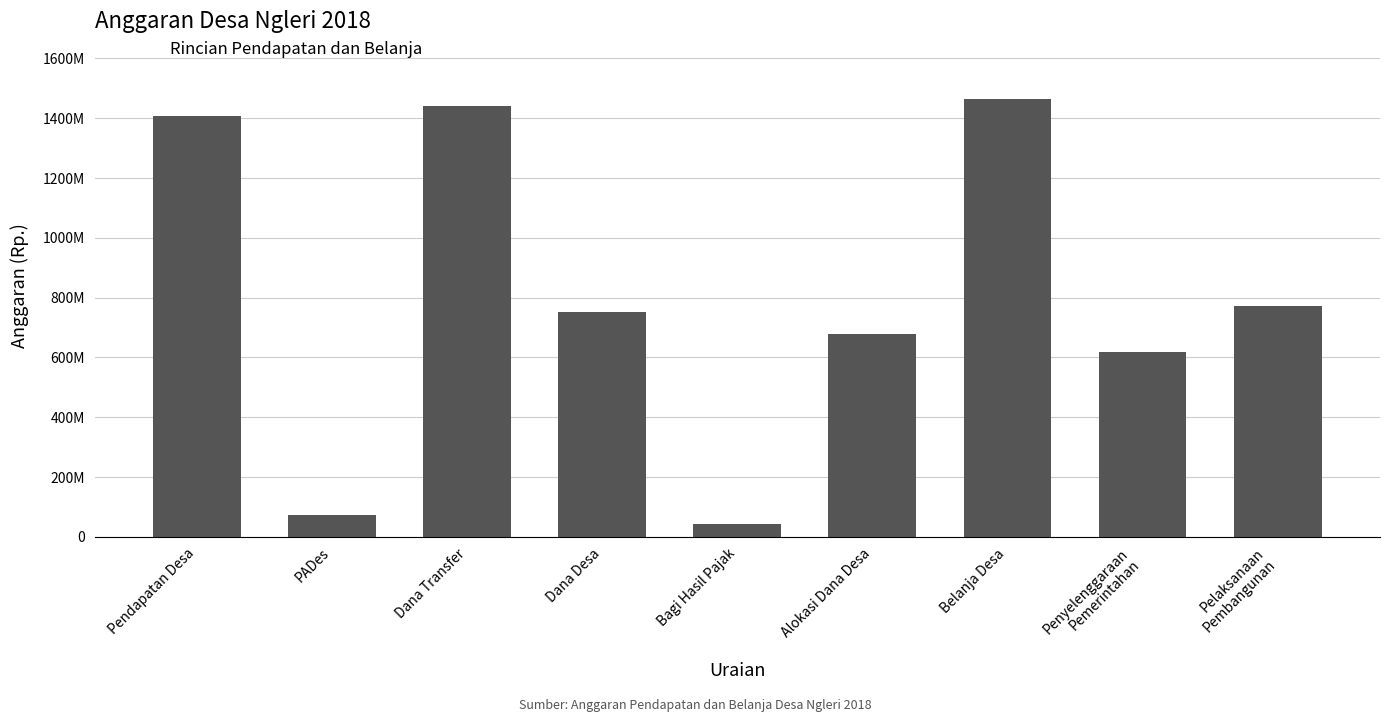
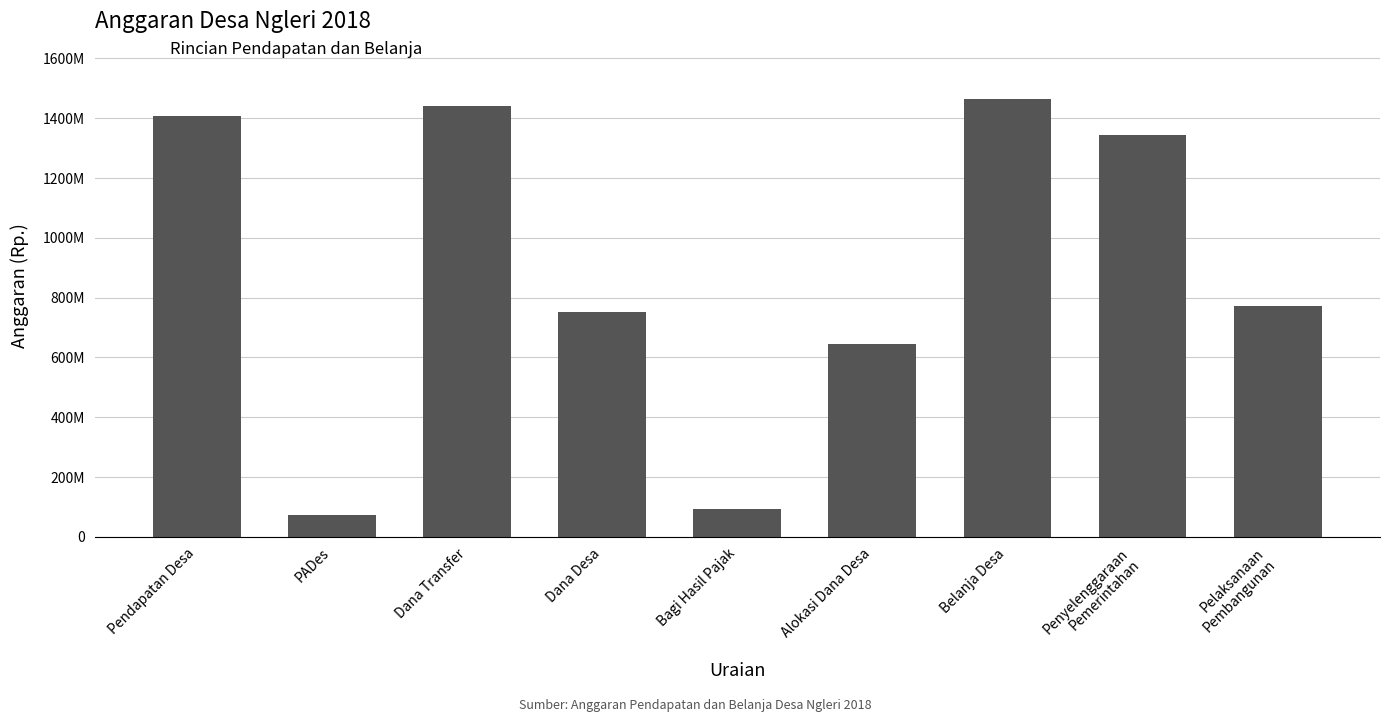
  {
    "Pendapatan Desa": 1410000000,
    "PADes": 70000000,
    "Dana Transfer": 1440000000,
    "Dana Desa": 750000000,
-   "Bagi Hasil Pajak": 40000000,
-   "Alokasi Dana Desa": 680000000,
+   "Bagi Hasil Pajak": 90000000,
+   "Alokasi Dana Desa": 650000000,
    "Belanja Desa": 1460000000,
-   "Penyelenggaraan Pemerintahan": 620000000,
+   "Penyelenggaraan Pemerintahan": 1340000000,
    "Pelaksanaan Pembangunan": 770000000
  }
